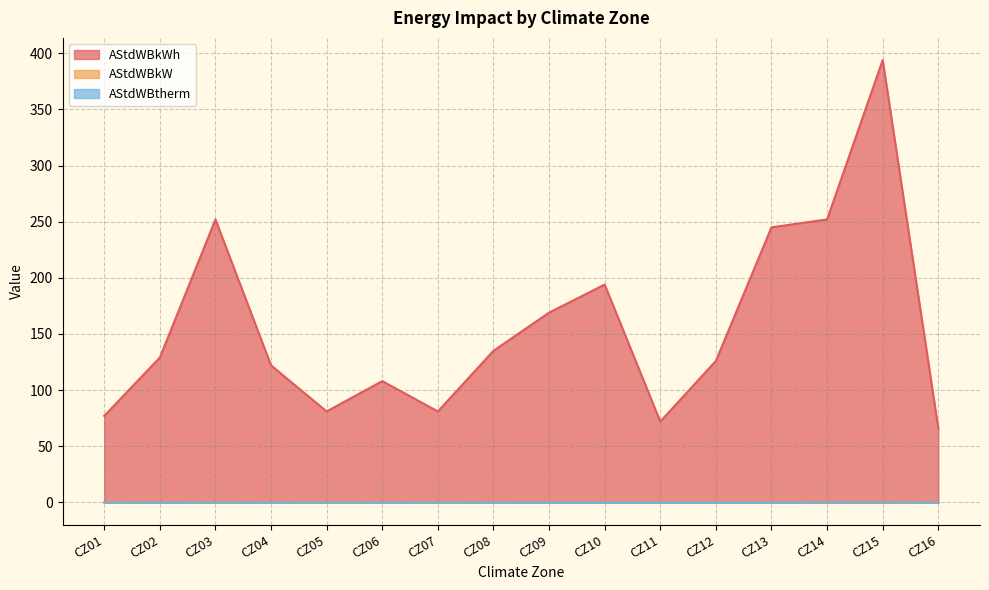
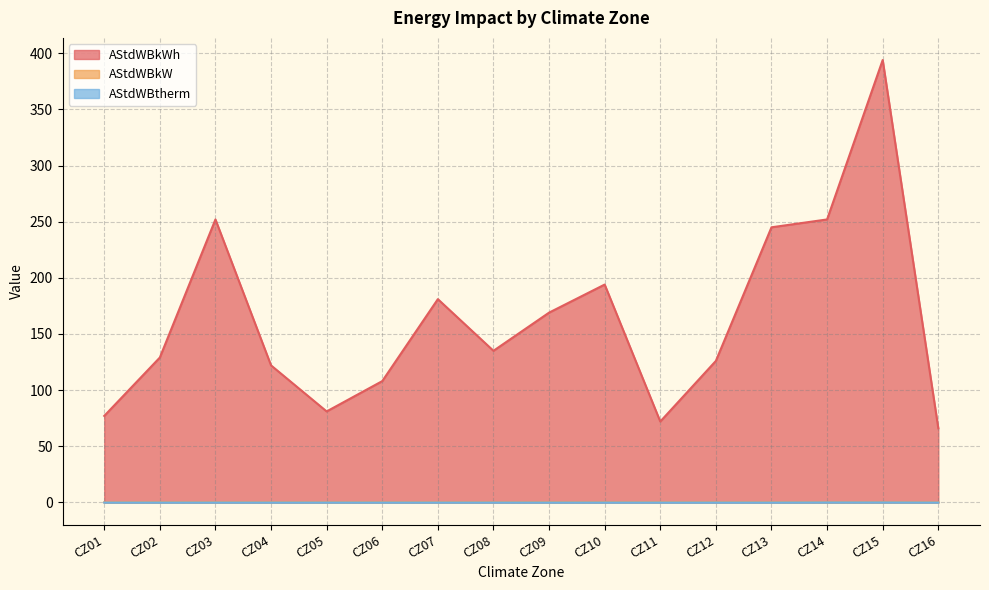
  {
    "AStdWBkWh": {
      "CZ01": 77,
      "CZ02": 129,
      "CZ03": 252,
      "CZ04": 122,
      "CZ05": 81,
      "CZ06": 108,
-     "CZ07": 81,
+     "CZ07": 181,
      "CZ08": 135,
      "CZ09": 169,
      "CZ10": 194,
      "CZ11": 72,
      "CZ12": 126,
      "CZ13": 245,
      "CZ14": 252,
      "CZ15": 394,
      "CZ16": 66
    }
  }
